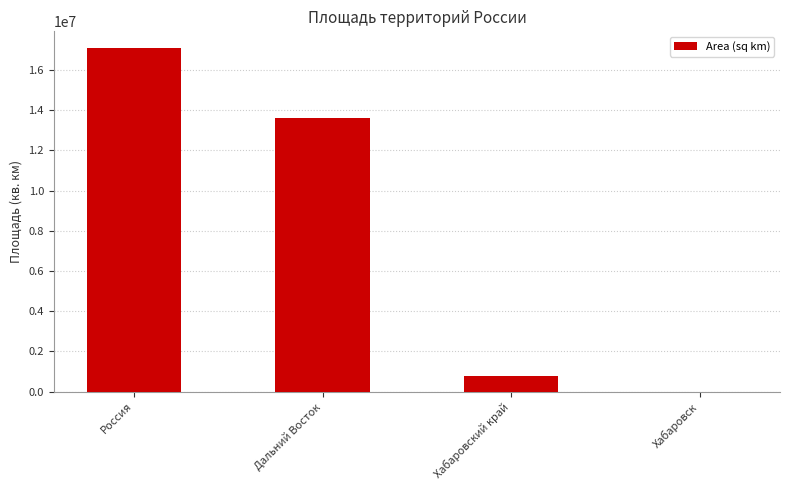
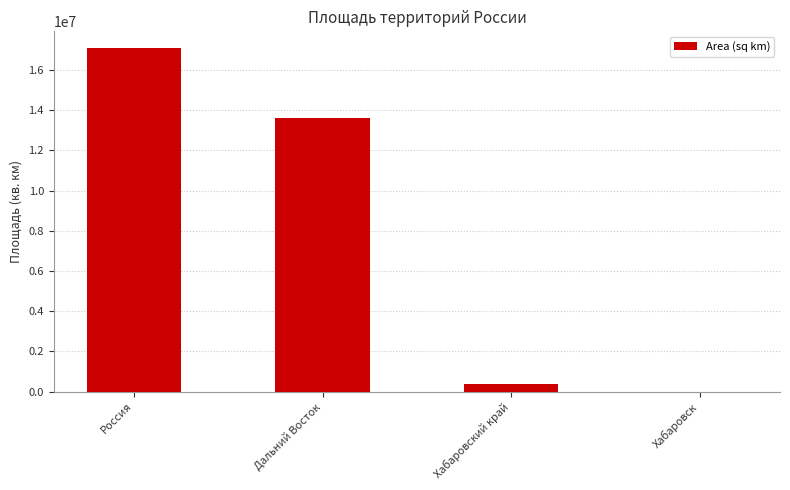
  {
    "Россия": 17100000,
    "Дальний Восток": 13600000,
-   "Хабаровский край": 800000
+   "Хабаровский край": 400000
  }
